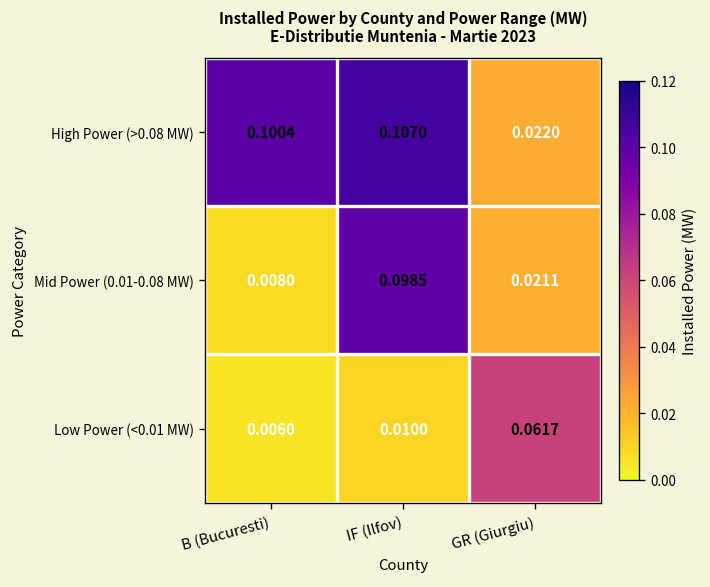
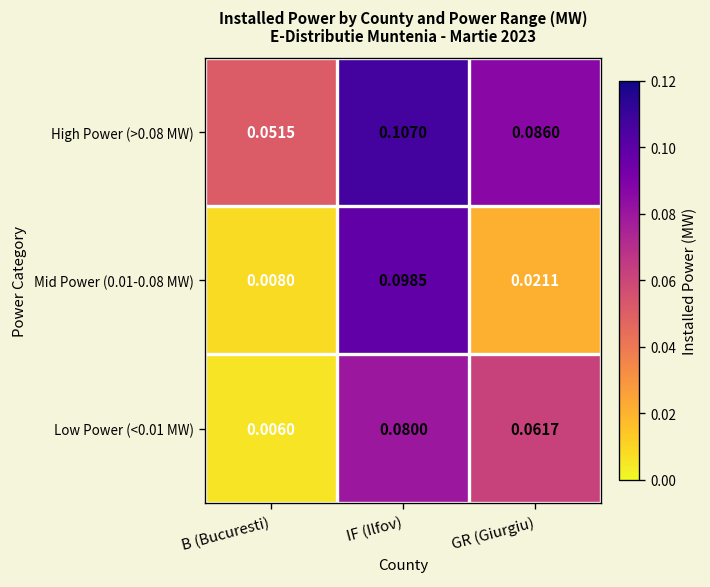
  {
    "High Power (>0.08 MW)": {
-     "B (Bucuresti)": 0.1004,
+     "B (Bucuresti)": 0.0515,
      "IF (Ilfov)": 0.1070,
-     "GR (Giurgiu)": 0.0220
+     "GR (Giurgiu)": 0.0860
    },
    "Mid Power (0.01-0.08 MW)": {
      "B (Bucuresti)": 0.0080,
      "IF (Ilfov)": 0.0985,
      "GR (Giurgiu)": 0.0211
    },
    "Low Power (<0.01 MW)": {
      "B (Bucuresti)": 0.0060,
-     "IF (Ilfov)": 0.0100,
+     "IF (Ilfov)": 0.0800,
      "GR (Giurgiu)": 0.0617
    }
  }
